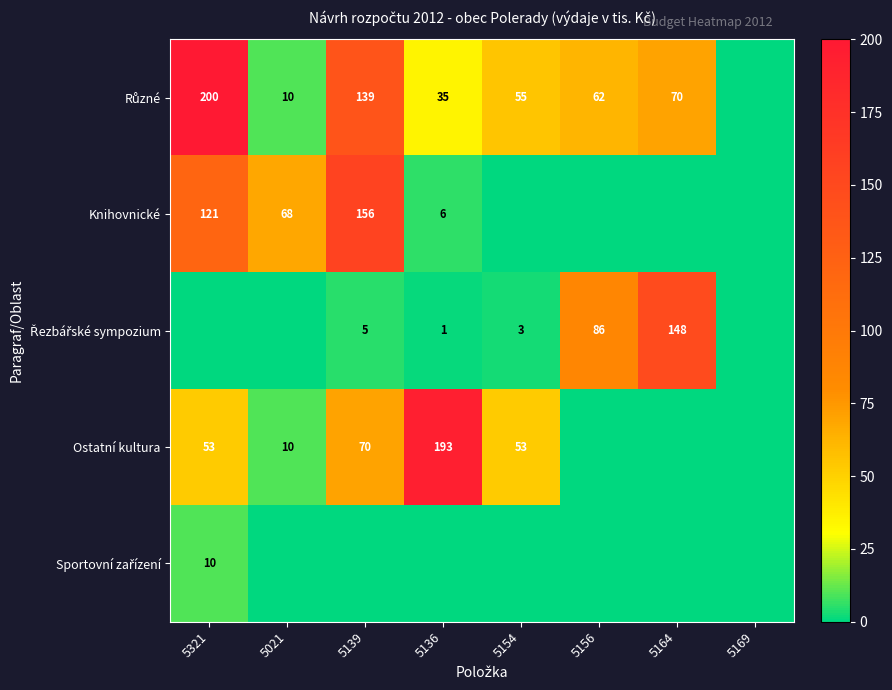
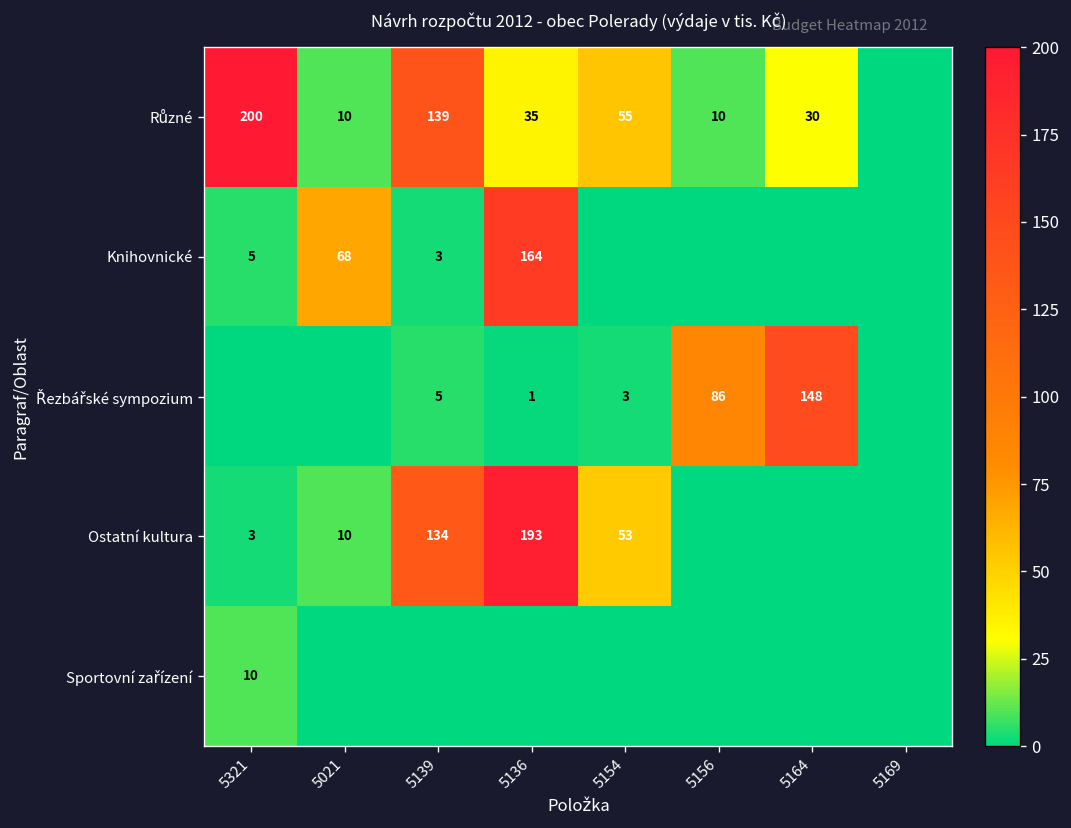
  {
    "Různé": {
      "5321": 200,
      "5021": 10,
      "5139": 139,
      "5136": 35,
      "5154": 55,
-     "5156": 62,
-     "5164": 70
+     "5156": 10,
+     "5164": 30
    },
    "Knihovnické": {
-     "5321": 121,
+     "5321": 5,
      "5021": 68,
-     "5139": 156,
-     "5136": 6
+     "5139": 3,
+     "5136": 164
    },
    "Řezbářské sympozium": {
      "5139": 5,
      "5136": 1,
      "5154": 3,
      "5156": 86,
      "5164": 148
    },
    "Ostatní kultura": {
-     "5321": 53,
+     "5321": 3,
      "5021": 10,
-     "5139": 70,
+     "5139": 134,
      "5136": 193,
      "5154": 53
    },
    "Sportovní zařízení": {
      "5321": 10
    }
  }
